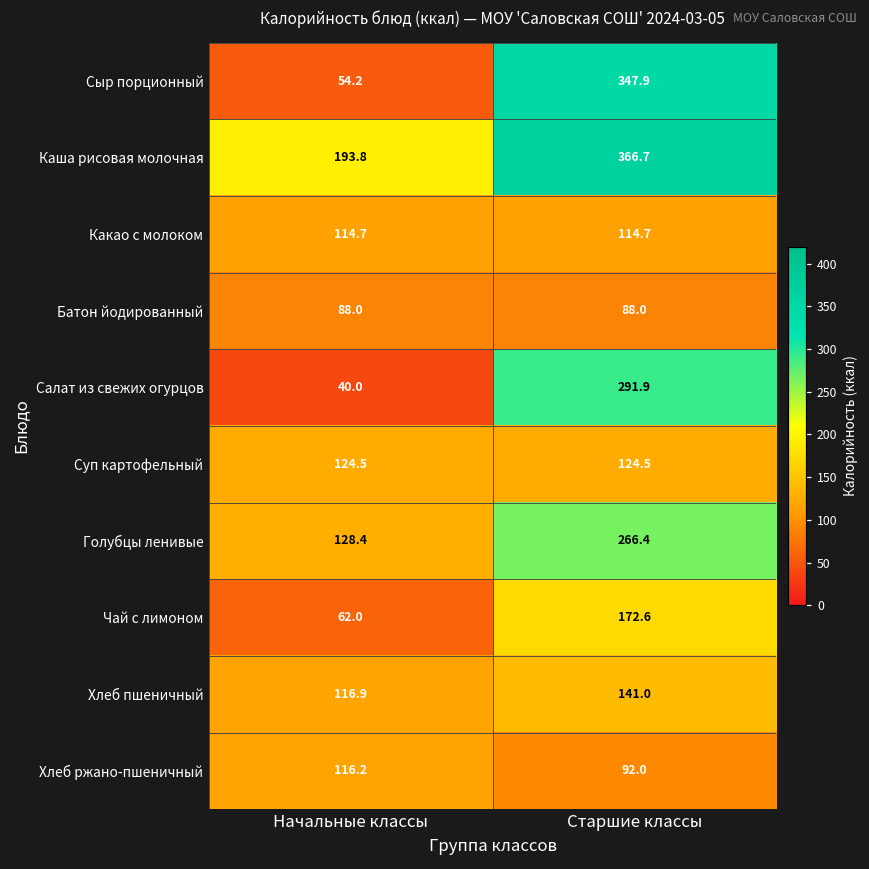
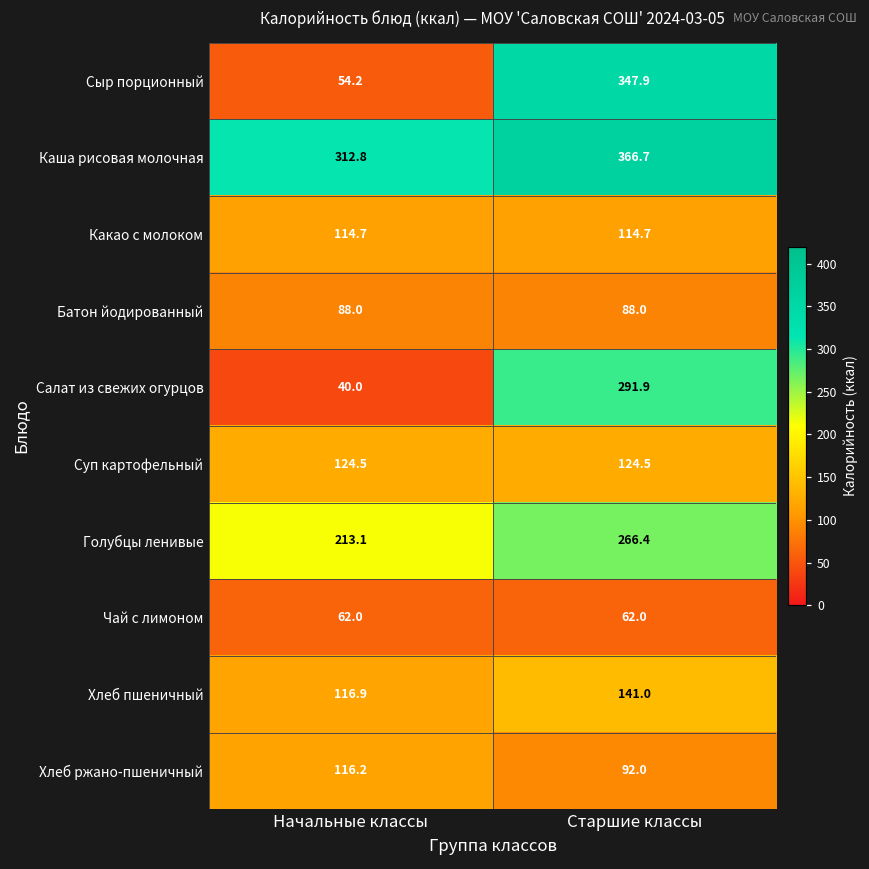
  {
    "Сыр порционный": {
      "Начальные классы": 54.2,
      "Старшие классы": 347.9
    },
    "Каша рисовая молочная": {
-     "Начальные классы": 193.8,
+     "Начальные классы": 312.8,
      "Старшие классы": 366.7
    },
    "Какао с молоком": {
      "Начальные классы": 114.7,
      "Старшие классы": 114.7
    },
    "Батон йодированный": {
      "Начальные классы": 88.0,
      "Старшие классы": 88.0
    },
    "Салат из свежих огурцов": {
      "Начальные классы": 40.0,
      "Старшие классы": 291.9
    },
    "Суп картофельный": {
      "Начальные классы": 124.5,
      "Старшие классы": 124.5
    },
    "Голубцы ленивые": {
-     "Начальные классы": 128.4,
+     "Начальные классы": 213.1,
      "Старшие классы": 266.4
    },
    "Чай с лимоном": {
      "Начальные классы": 62.0,
-     "Старшие классы": 172.6
+     "Старшие классы": 62.0
    },
    "Хлеб пшеничный": {
      "Начальные классы": 116.9,
      "Старшие классы": 141.0
    },
    "Хлеб ржано-пшеничный": {
      "Начальные классы": 116.2,
      "Старшие классы": 92.0
    }
  }
